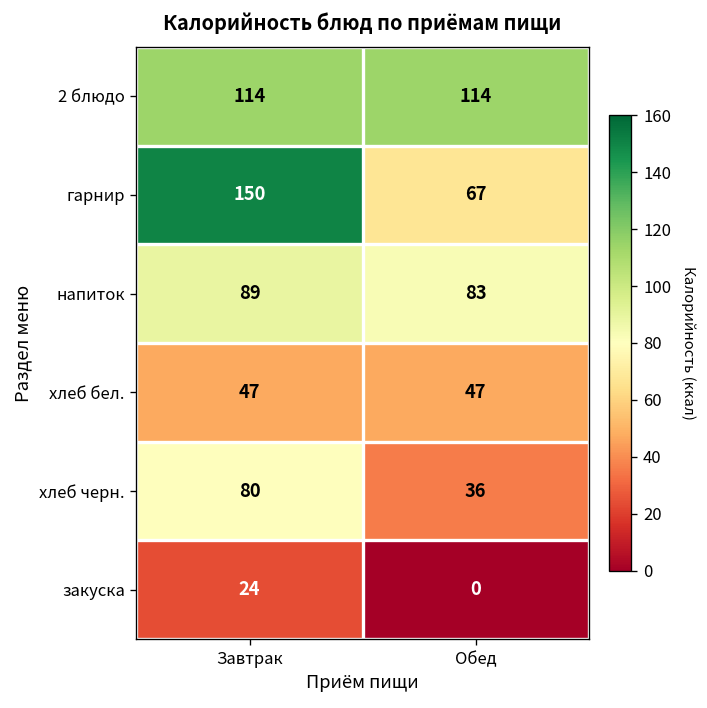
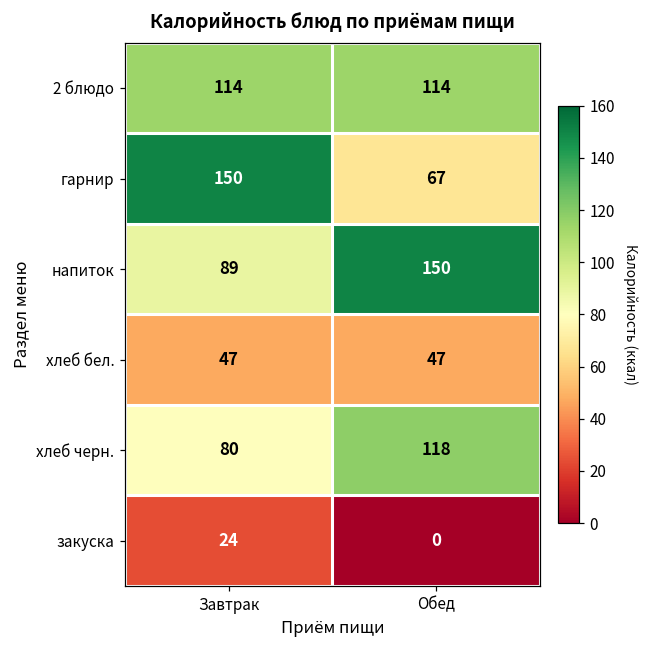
  {
    "2 блюдо": {
      "Завтрак": 114,
      "Обед": 114
    },
    "гарнир": {
      "Завтрак": 150,
      "Обед": 67
    },
    "напиток": {
      "Завтрак": 89,
-     "Обед": 83
+     "Обед": 150
    },
    "хлеб бел.": {
      "Завтрак": 47,
      "Обед": 47
    },
    "хлеб черн.": {
      "Завтрак": 80,
-     "Обед": 36
+     "Обед": 118
    },
    "закуска": {
      "Завтрак": 24,
      "Обед": 0
    }
  }
